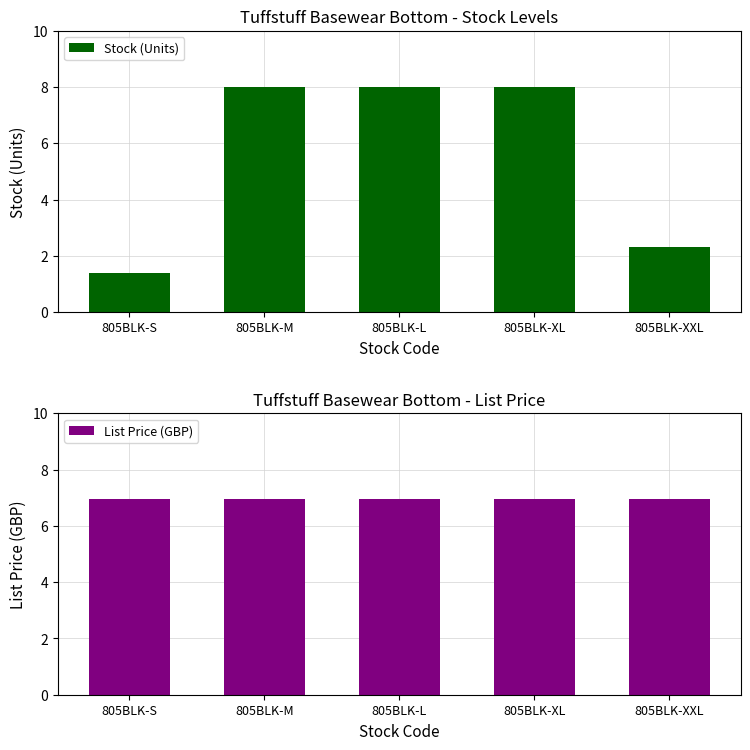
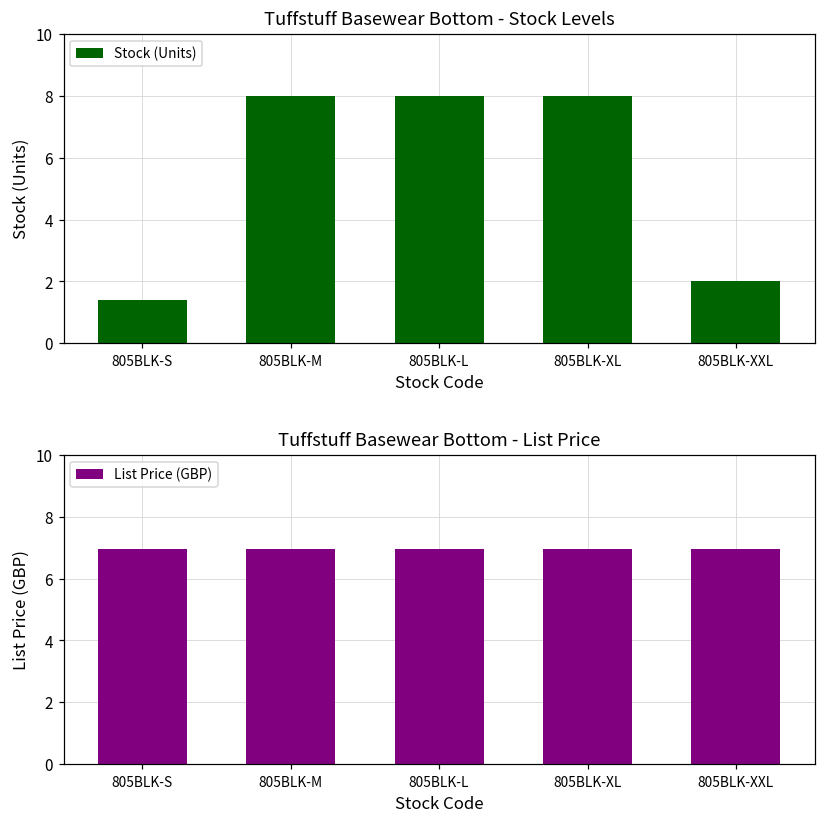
  {
    "Tuffstuff Basewear Bottom - Stock Levels": {
      "805BLK-S": 1.4,
      "805BLK-M": 8.0,
      "805BLK-L": 8.0,
      "805BLK-XL": 8.0,
-     "805BLK-XXL": 2.3
+     "805BLK-XXL": 2.0
    },
    "Tuffstuff Basewear Bottom - List Price": {
      "805BLK-S": 7.0,
      "805BLK-M": 7.0,
      "805BLK-L": 7.0,
      "805BLK-XL": 7.0,
      "805BLK-XXL": 7.0
    }
  }
